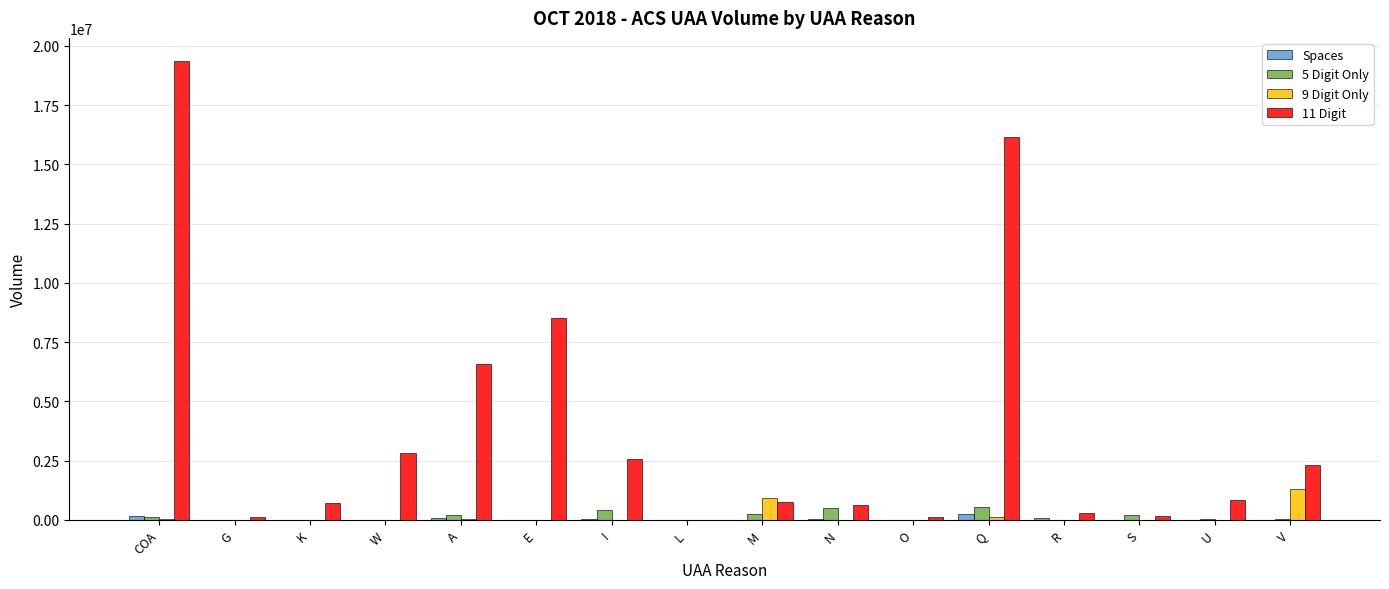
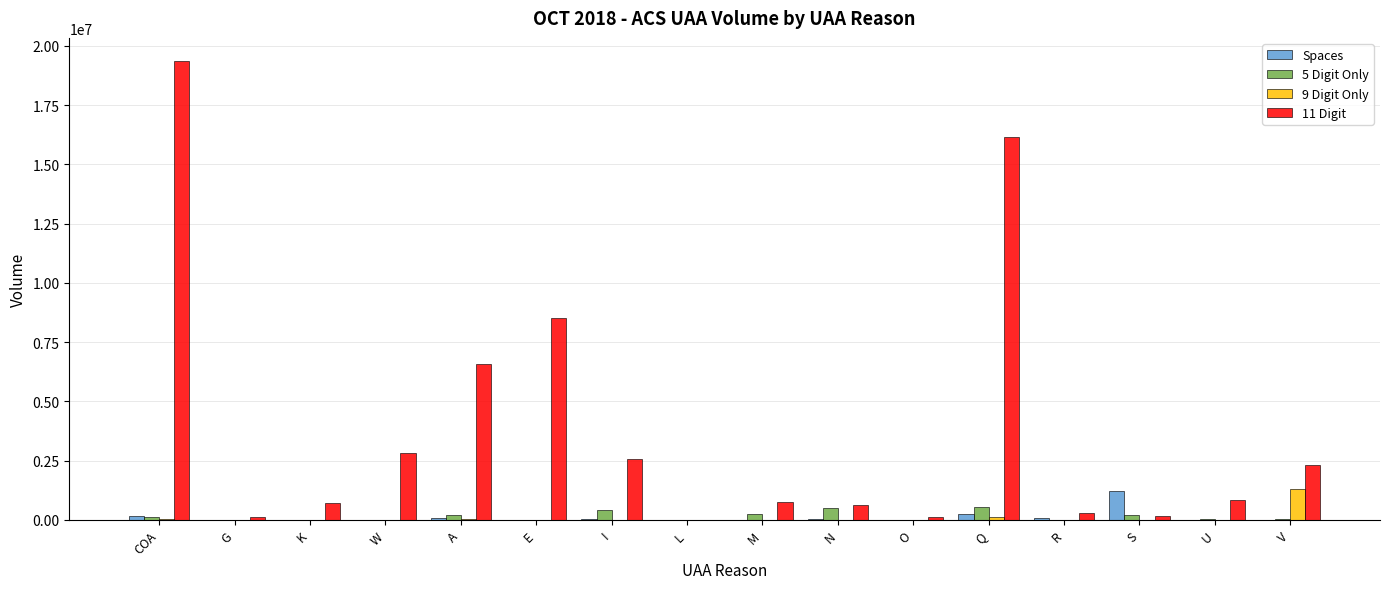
  {
    "Spaces": {
      "COA": 200000,
      "Q": 200000,
-     "S": 0
+     "S": 1200000
    },
    "5 Digit Only": {
      "COA": 100000,
      "A": 200000,
      "I": 400000,
      "M": 300000,
      "N": 500000,
      "Q": 500000,
      "S": 200000
    },
    "9 Digit Only": {
-     "M": 900000,
+     "M": 0,
      "V": 1300000
    },
    "11 Digit": {
      "COA": 19400000,
      "G": 100000,
      "K": 700000,
      "W": 2800000,
      "A": 6600000,
      "E": 8500000,
      "I": 2600000,
      "M": 800000,
      "N": 600000,
      "O": 100000,
      "Q": 16200000,
      "R": 300000,
      "S": 200000,
      "U": 900000,
      "V": 2300000
    }
  }
